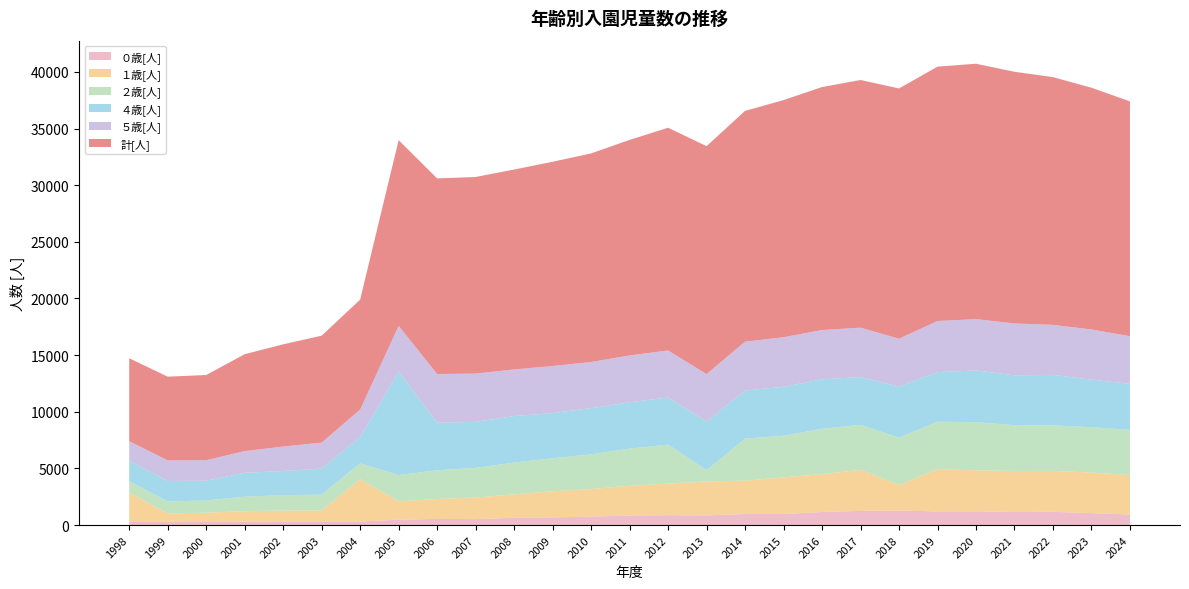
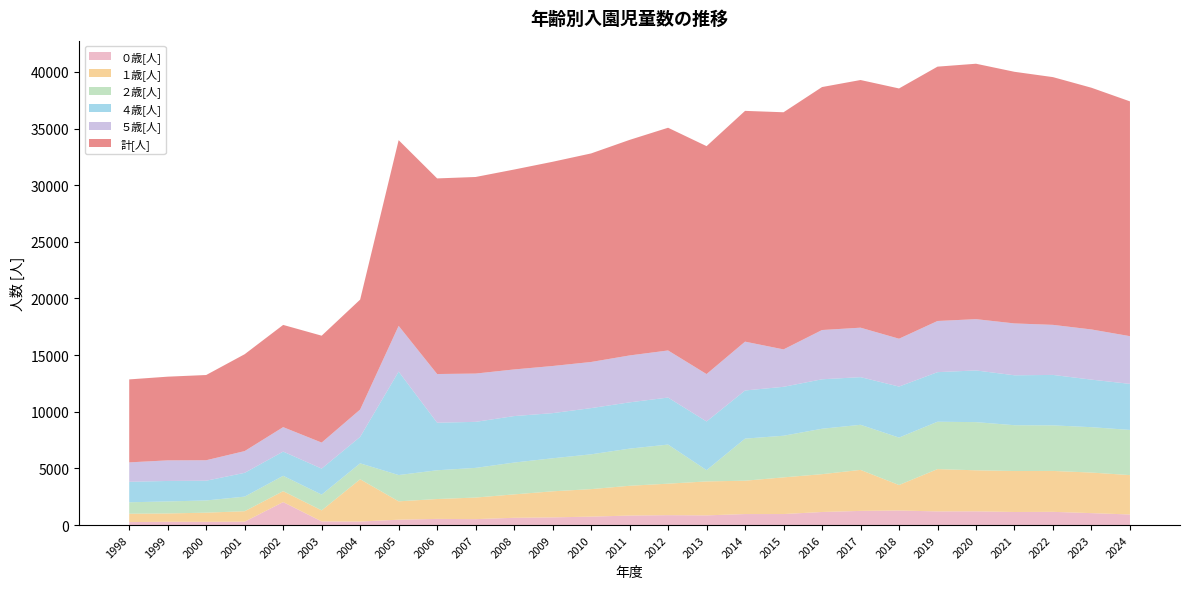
  {
    "０歳[人]": {
      "1998": 300,
      "1999": 300,
      "2000": 300,
      "2001": 300,
-     "2002": 300,
+     "2002": 2000,
      "2003": 300,
      "2004": 300,
      "2005": 500,
      "2006": 500,
      "2007": 500,
      "2008": 600,
      "2009": 700,
      "2010": 700,
      "2011": 800,
      "2012": 900,
      "2013": 900,
      "2014": 1000,
      "2015": 1000,
      "2016": 1200,
      "2017": 1300,
      "2018": 1300,
      "2019": 1200,
      "2020": 1200,
      "2021": 1200,
      "2022": 1200,
      "2023": 1100,
      "2024": 900
    },
    "１歳[人]": {
-     "1998": 2600,
+     "1998": 700,
      "1999": 700,
      "2000": 800,
      "2001": 900,
      "2002": 1000,
      "2003": 1000,
      "2004": 3700,
      "2005": 1600,
      "2006": 1800,
      "2007": 1900,
      "2008": 2100,
      "2009": 2300,
      "2010": 2400,
      "2011": 2600,
      "2012": 2800,
      "2013": 3000,
      "2014": 2900,
      "2015": 3200,
      "2016": 3300,
      "2017": 3600,
      "2018": 2300,
      "2019": 3700,
      "2020": 3600,
      "2021": 3600,
      "2022": 3600,
      "2023": 3600,
      "2024": 3500
    },
    "２歳[人]": {
      "1998": 1000,
      "1999": 1100,
      "2000": 1100,
      "2001": 1300,
      "2002": 1400,
      "2003": 1400,
      "2004": 1400,
      "2005": 2300,
      "2006": 2500,
      "2007": 2600,
      "2008": 2800,
      "2009": 2900,
      "2010": 3100,
      "2011": 3300,
      "2012": 3500,
      "2013": 1000,
      "2014": 3700,
      "2015": 3700,
      "2016": 4000,
      "2017": 4000,
      "2018": 4200,
      "2019": 4200,
      "2020": 4300,
      "2021": 4000,
      "2022": 4000,
      "2023": 4000,
      "2024": 4000
    },
    "４歳[人]": {
      "1998": 1800,
      "1999": 1800,
      "2000": 1700,
      "2001": 2100,
      "2002": 2100,
      "2003": 2300,
      "2004": 2300,
      "2005": 9100,
      "2006": 4200,
      "2007": 4100,
      "2008": 4100,
      "2009": 4000,
      "2010": 4100,
      "2011": 4100,
      "2012": 4200,
      "2013": 4300,
      "2014": 4300,
      "2015": 4300,
      "2016": 4400,
      "2017": 4200,
      "2018": 4500,
      "2019": 4400,
      "2020": 4600,
      "2021": 4400,
      "2022": 4500,
      "2023": 4200,
      "2024": 4100
    },
    "５歳[人]": {
      "1998": 1700,
      "1999": 1800,
      "2000": 1800,
      "2001": 1900,
      "2002": 2200,
      "2003": 2300,
      "2004": 2400,
      "2005": 4000,
      "2006": 4300,
      "2007": 4300,
      "2008": 4100,
      "2009": 4200,
      "2010": 4100,
      "2011": 4100,
      "2012": 4200,
      "2013": 4200,
      "2014": 4300,
-     "2015": 4400,
+     "2015": 3300,
      "2016": 4300,
      "2017": 4400,
      "2018": 4200,
      "2019": 4500,
      "2020": 4500,
      "2021": 4600,
      "2022": 4400,
      "2023": 4400,
      "2024": 4200
    },
    "計[人]": {
      "1998": 7300,
      "1999": 7400,
      "2000": 7500,
      "2001": 8600,
      "2002": 9000,
      "2003": 9400,
      "2004": 9700,
      "2005": 16400,
      "2006": 17300,
      "2007": 17400,
      "2008": 17600,
      "2009": 18000,
      "2010": 18400,
      "2011": 19000,
      "2012": 19700,
      "2013": 20100,
      "2014": 20400,
      "2015": 20900,
      "2016": 21400,
      "2017": 21900,
      "2018": 22100,
      "2019": 22500,
      "2020": 22500,
      "2021": 22200,
      "2022": 21900,
      "2023": 21300,
      "2024": 20700
    }
  }
